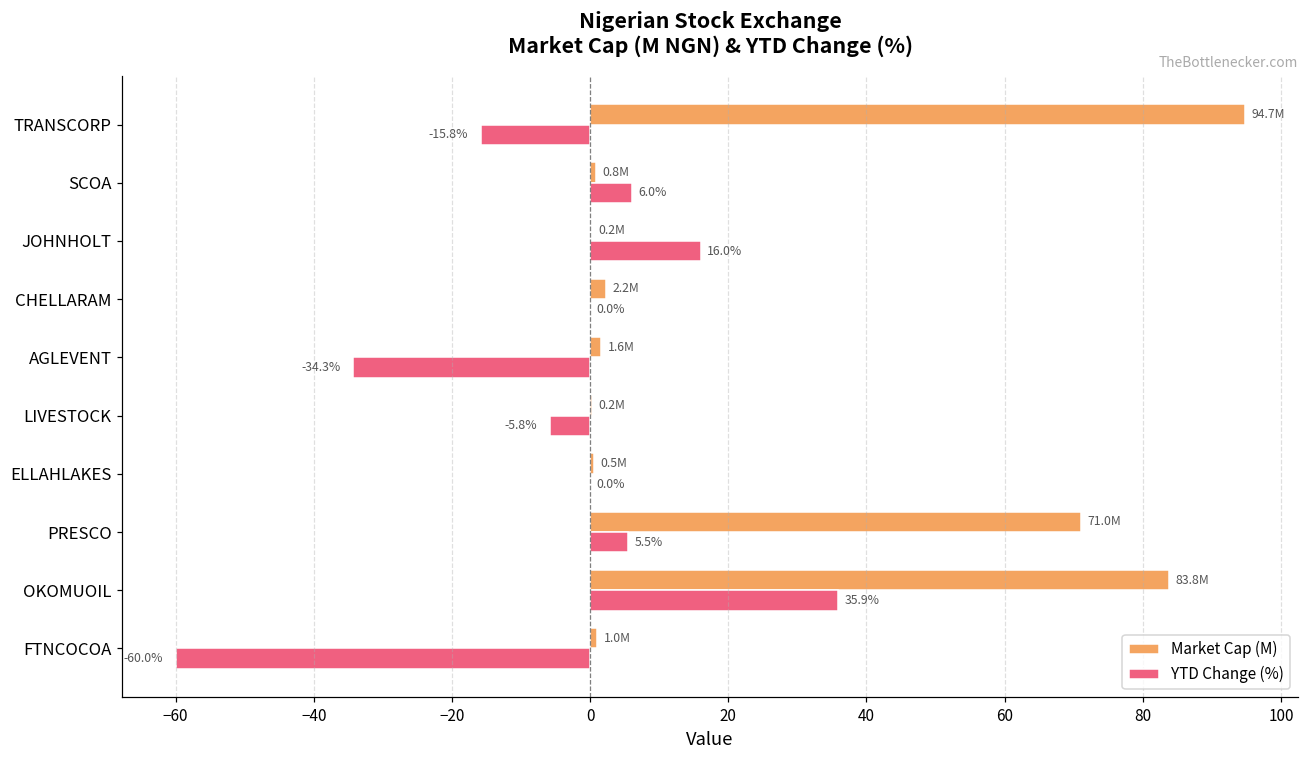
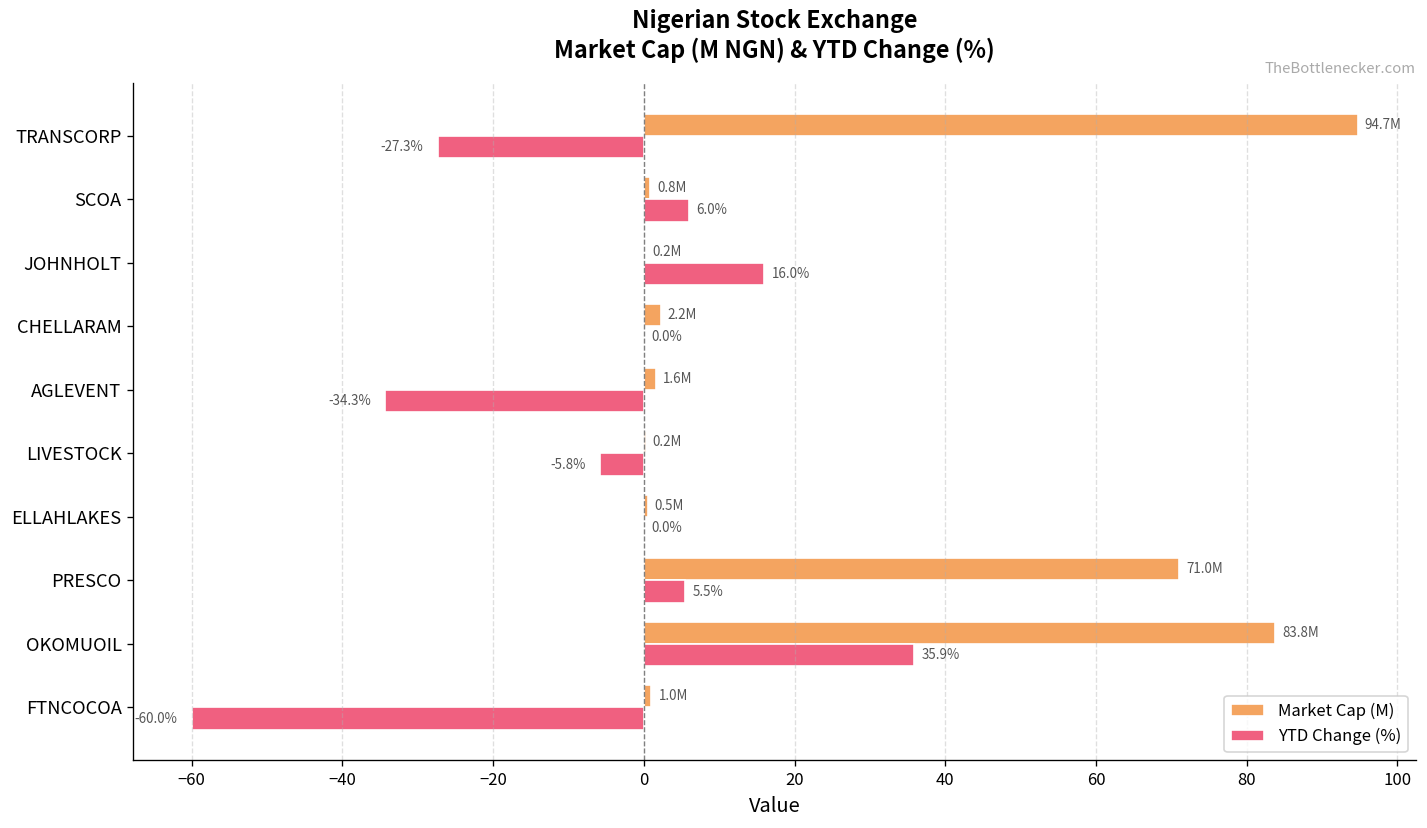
  {
    "Market Cap (M)": {
      "TRANSCORP": "94.7M",
      "SCOA": "0.8M",
      "JOHNHOLT": "0.2M",
      "CHELLARAM": "2.2M",
      "AGLEVENT": "1.6M",
      "LIVESTOCK": "0.2M",
      "ELLAHLAKES": "0.5M",
      "PRESCO": "71.0M",
      "OKOMUOIL": "83.8M",
      "FTNCOCOA": "1.0M"
    },
    "YTD Change (%)": {
-     "TRANSCORP": "-15.8%",
+     "TRANSCORP": "-27.3%",
      "SCOA": "6.0%",
      "JOHNHOLT": "16.0%",
      "CHELLARAM": "0.0%",
      "AGLEVENT": "-34.3%",
      "LIVESTOCK": "-5.8%",
      "ELLAHLAKES": "0.0%",
      "PRESCO": "5.5%",
      "OKOMUOIL": "35.9%",
      "FTNCOCOA": "-60.0%"
    }
  }
